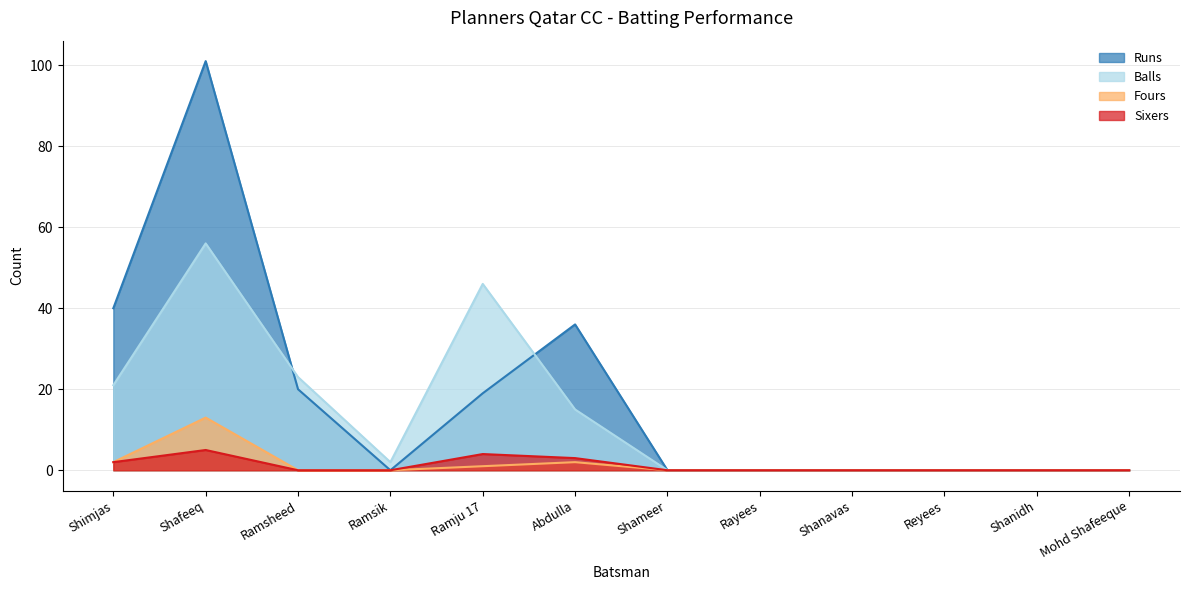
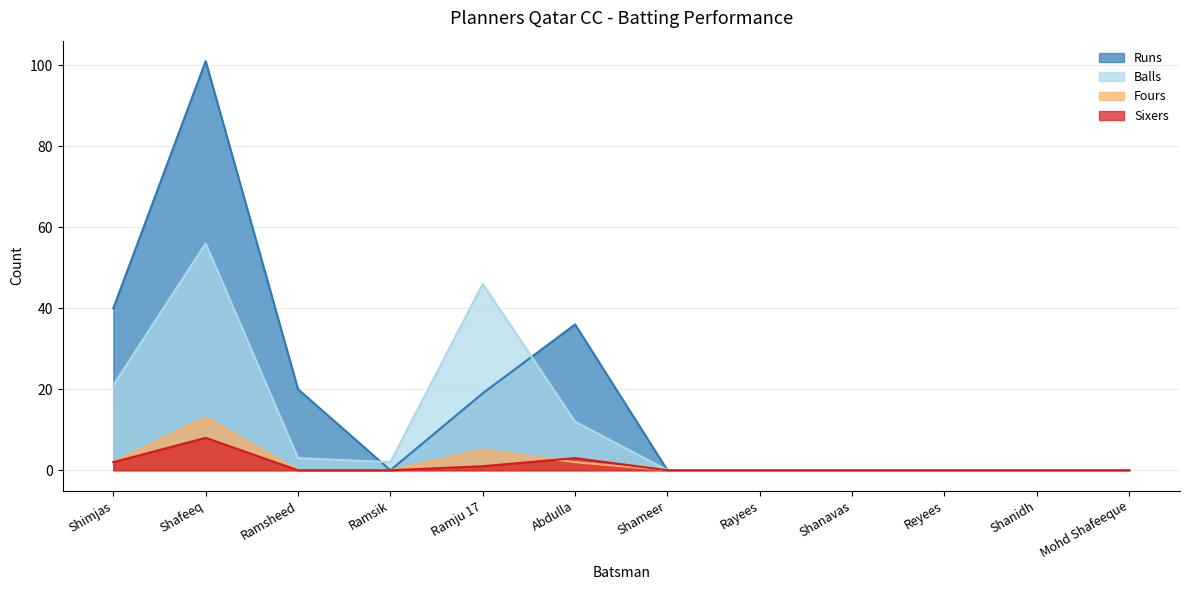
  {
    "Runs": {
      "Shimjas": 40,
      "Shafeeq": 101,
      "Ramsheed": 20,
      "Ramju 17": 19,
      "Abdulla": 36
    },
    "Balls": {
      "Shimjas": 21,
      "Shafeeq": 56,
-     "Ramsheed": 23,
+     "Ramsheed": 3,
      "Ramsik": 2,
      "Ramju 17": 46,
-     "Abdulla": 15
+     "Abdulla": 12
    },
    "Fours": {
      "Shafeeq": 13,
-     "Ramju 17": 1,
+     "Ramju 17": 5,
      "Abdulla": 2
    },
    "Sixers": {
-     "Shafeeq": 5,
-     "Ramju 17": 4,
+     "Shafeeq": 8,
+     "Ramju 17": 1,
      "Abdulla": 3
    }
  }
